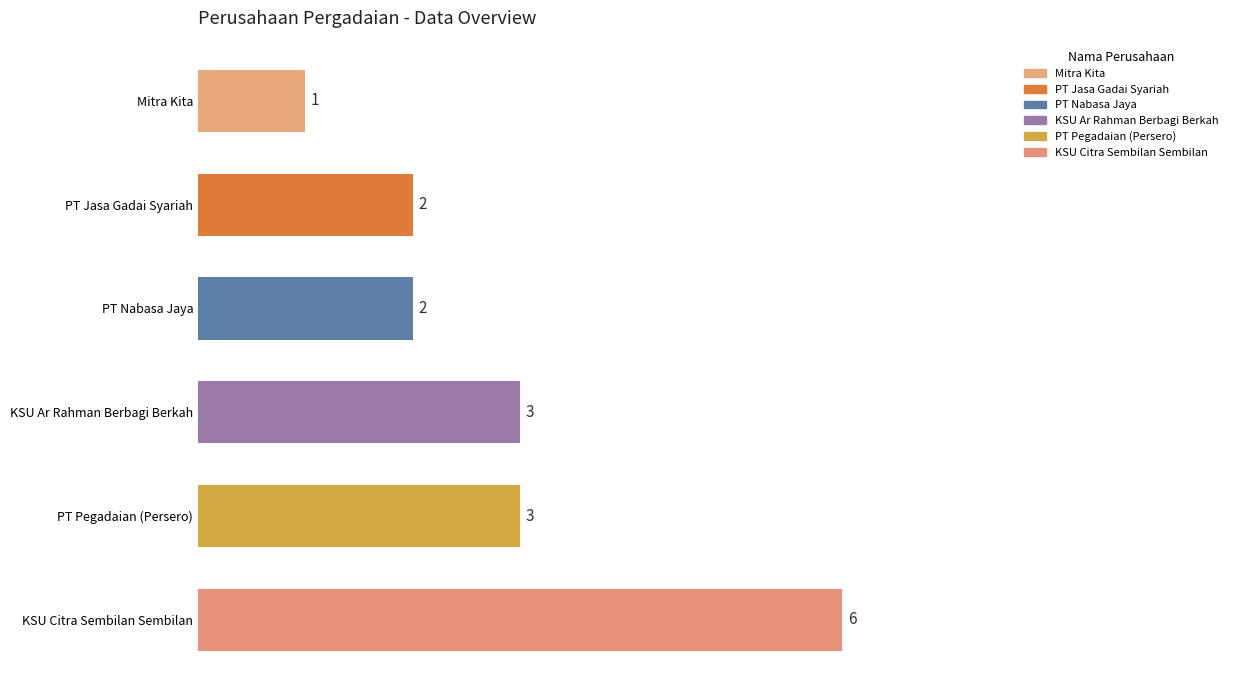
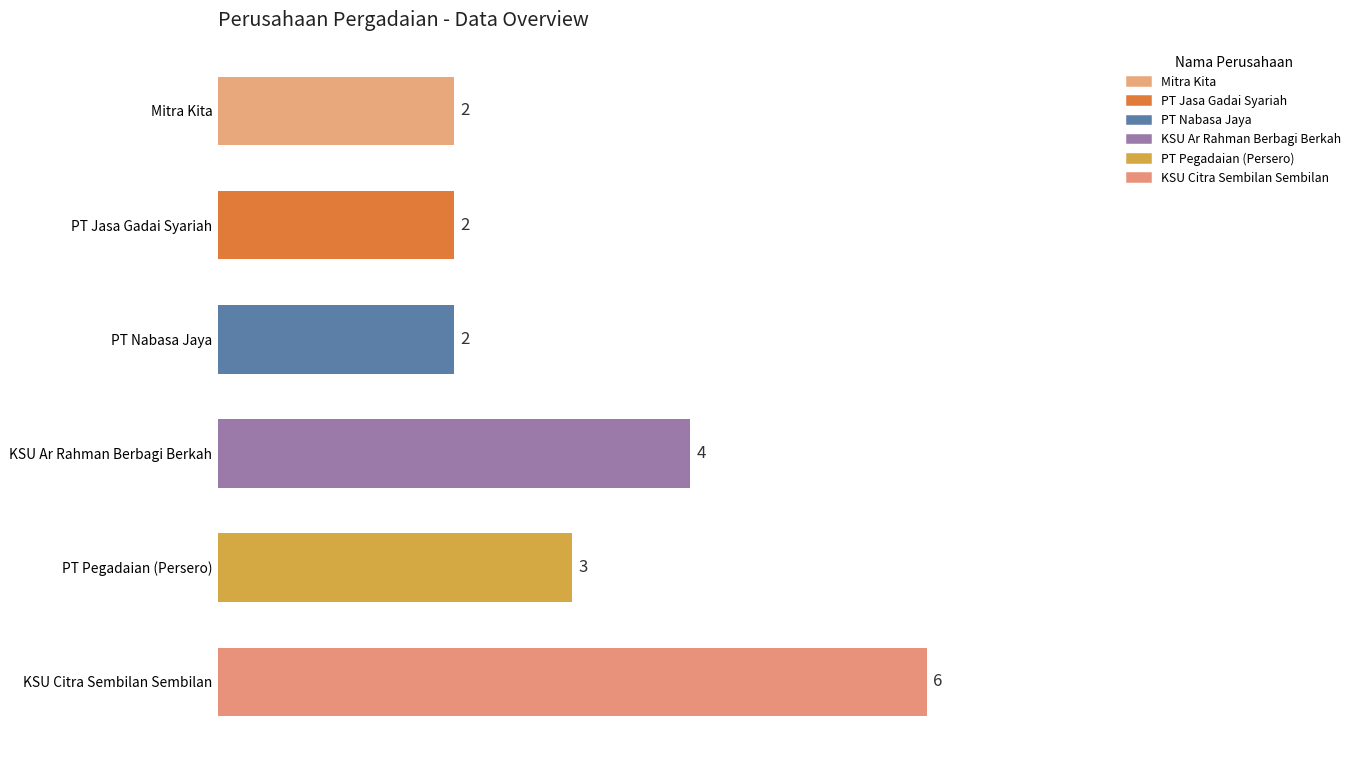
  {
-   "Mitra Kita": 1,
+   "Mitra Kita": 2,
    "PT Jasa Gadai Syariah": 2,
    "PT Nabasa Jaya": 2,
-   "KSU Ar Rahman Berbagi Berkah": 3,
+   "KSU Ar Rahman Berbagi Berkah": 4,
    "PT Pegadaian (Persero)": 3,
    "KSU Citra Sembilan Sembilan": 6
  }
